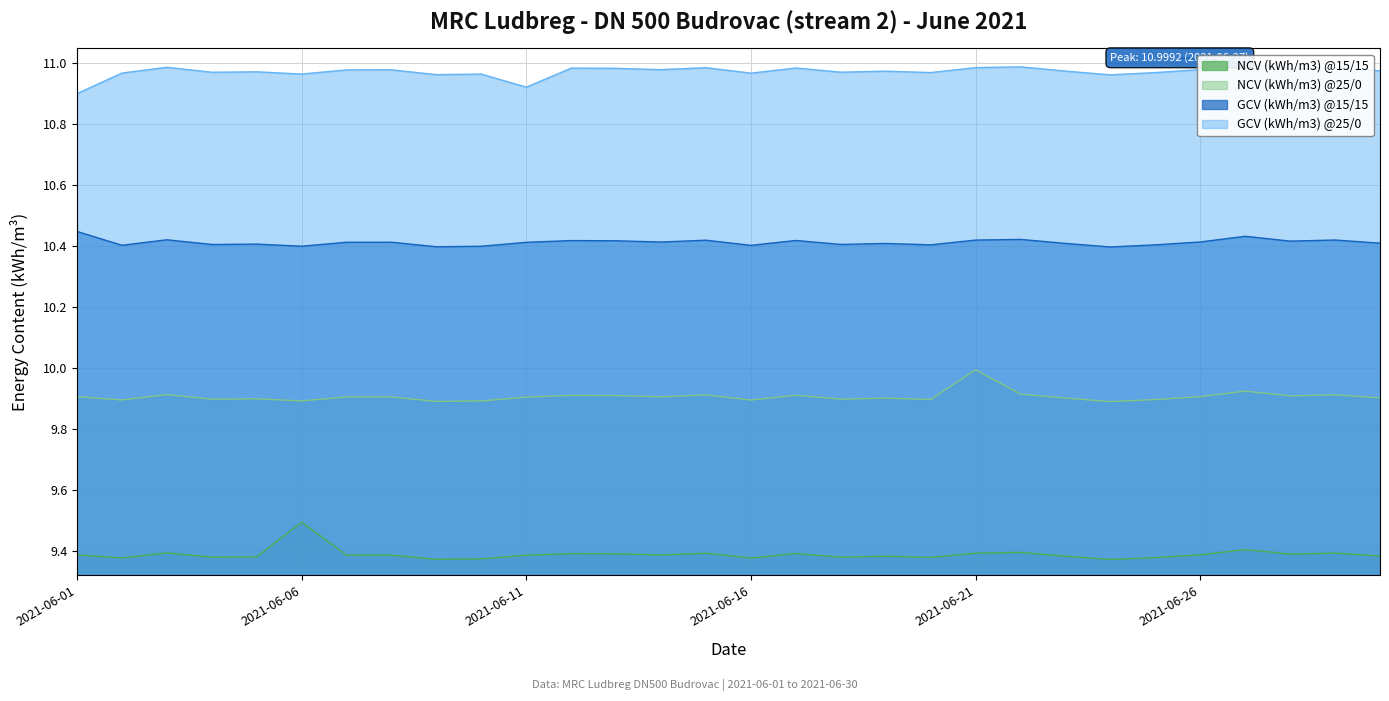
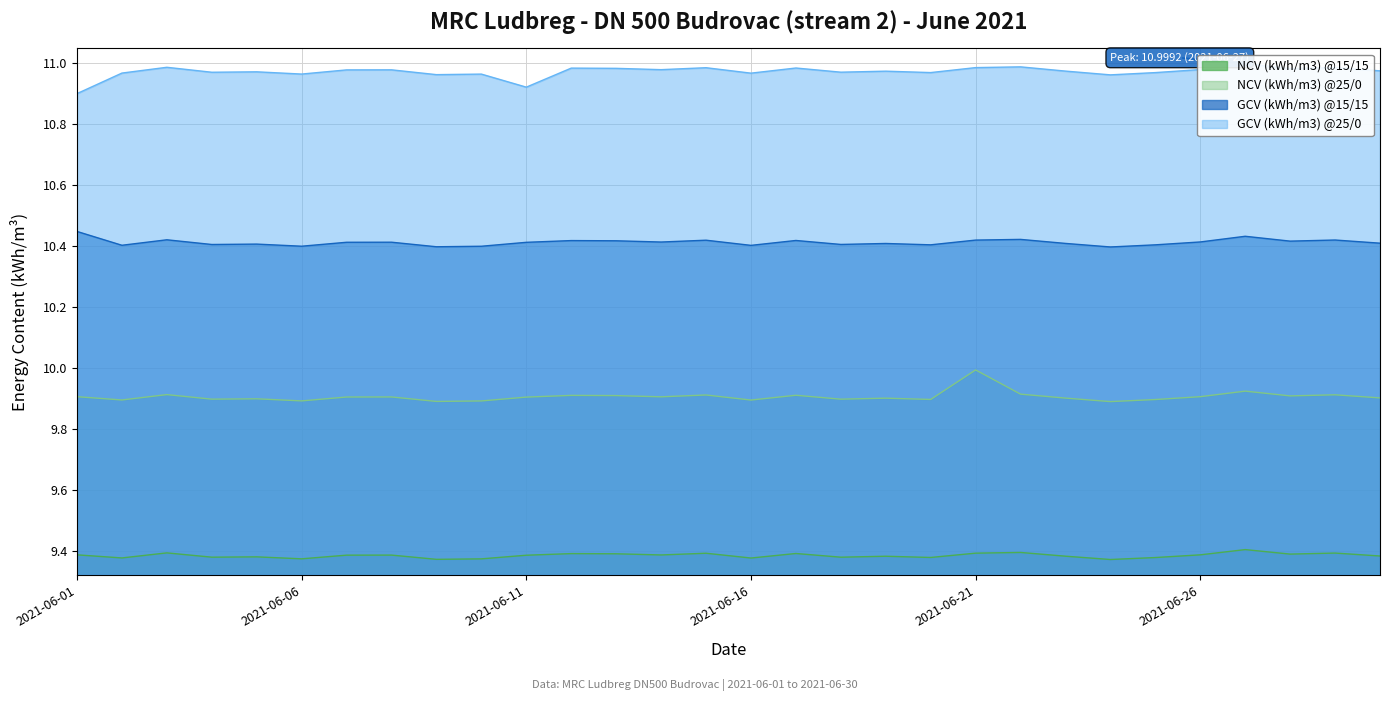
  {
    "NCV (kWh/m3) @15/15": {
      "2021-06-01": 9.39,
-     "2021-06-06": 9.50,
+     "2021-06-06": 9.38,
      "2021-06-11": 9.39,
      "2021-06-16": 9.38,
      "2021-06-21": 9.39,
      "2021-06-26": 9.39
    },
    "NCV (kWh/m3) @25/0": {
      "2021-06-01": 9.91,
      "2021-06-06": 9.89,
      "2021-06-11": 9.91,
      "2021-06-16": 9.90,
      "2021-06-21": 9.99,
      "2021-06-26": 9.91
    },
    "GCV (kWh/m3) @15/15": {
      "2021-06-01": 10.45,
      "2021-06-06": 10.40,
      "2021-06-11": 10.41,
      "2021-06-16": 10.40,
      "2021-06-21": 10.42,
      "2021-06-26": 10.41
    },
    "GCV (kWh/m3) @25/0": {
      "2021-06-01": 10.90,
      "2021-06-06": 10.96,
      "2021-06-11": 10.92,
      "2021-06-16": 10.97,
      "2021-06-21": 10.99
    }
  }
